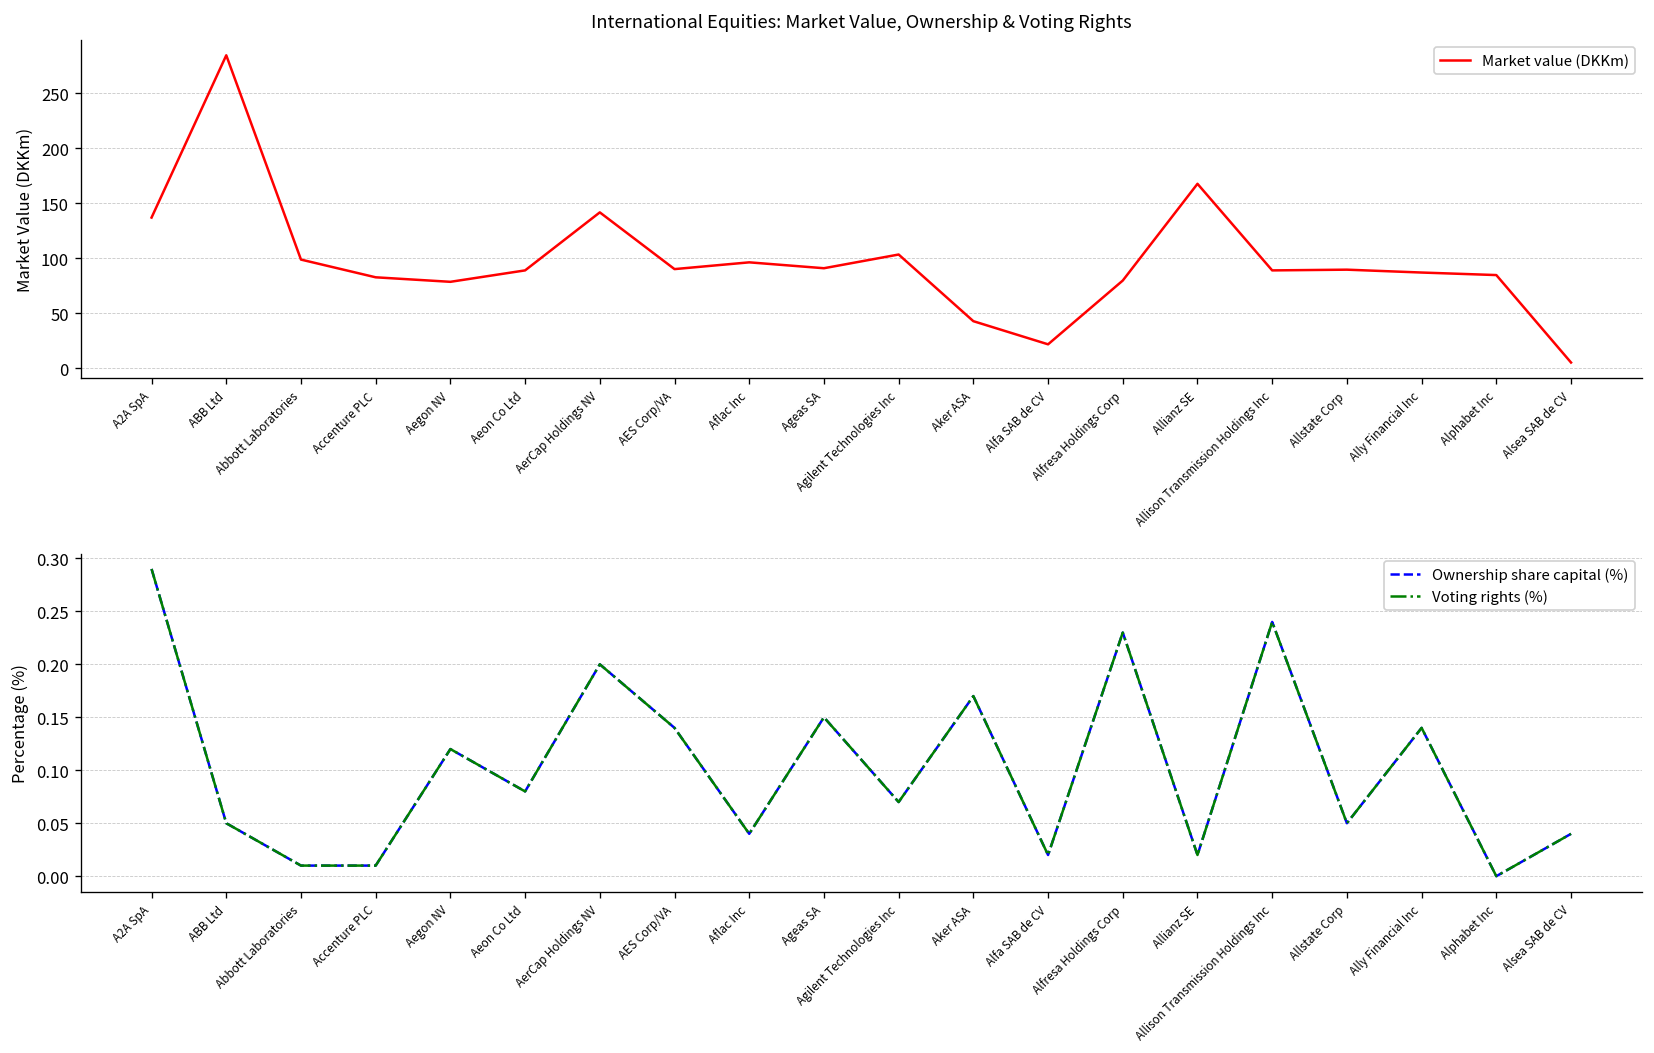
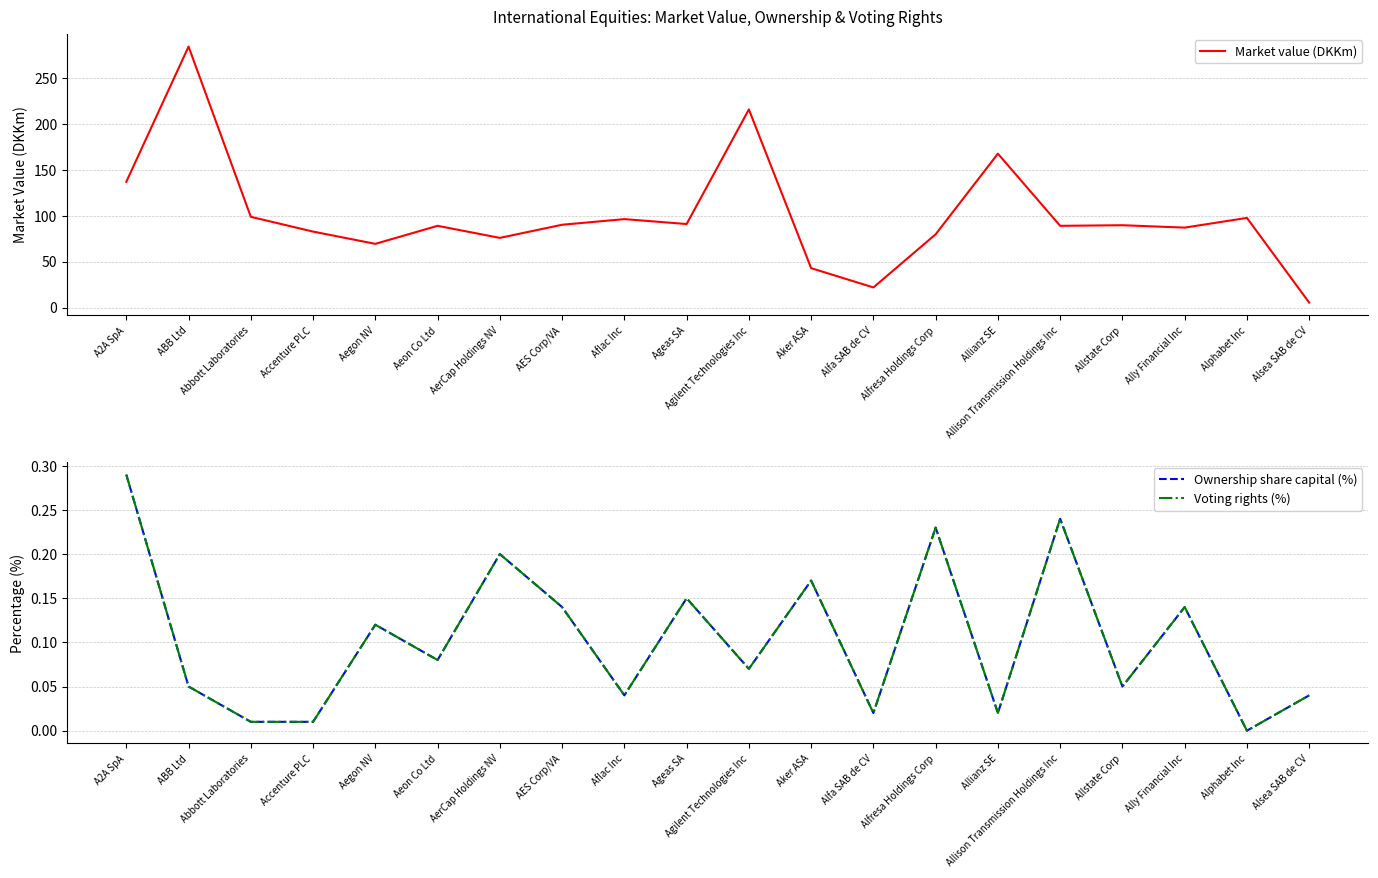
  {
    "International Equities: Market Value, Ownership & Voting Rights": {
      "A2A SpA": 140,
      "ABB Ltd": 280,
      "Abbott Laboratories": 100,
      "Accenture PLC": 80,
-     "Aegon NV": 80,
+     "Aegon NV": 70,
      "Aeon Co Ltd": 90,
-     "AerCap Holdings NV": 140,
+     "AerCap Holdings NV": 80,
      "AES Corp/VA": 90,
      "Aflac Inc": 100,
      "Ageas SA": 90,
-     "Agilent Technologies Inc": 100,
+     "Agilent Technologies Inc": 220,
      "Aker ASA": 40,
      "Alfa SAB de CV": 20,
      "Alfresa Holdings Corp": 80,
      "Allianz SE": 170,
      "Allison Transmission Holdings Inc": 90,
      "Allstate Corp": 90,
      "Ally Financial Inc": 90,
-     "Alphabet Inc": 80,
+     "Alphabet Inc": 100,
      "Alsea SAB de CV": 10
    }
  }
